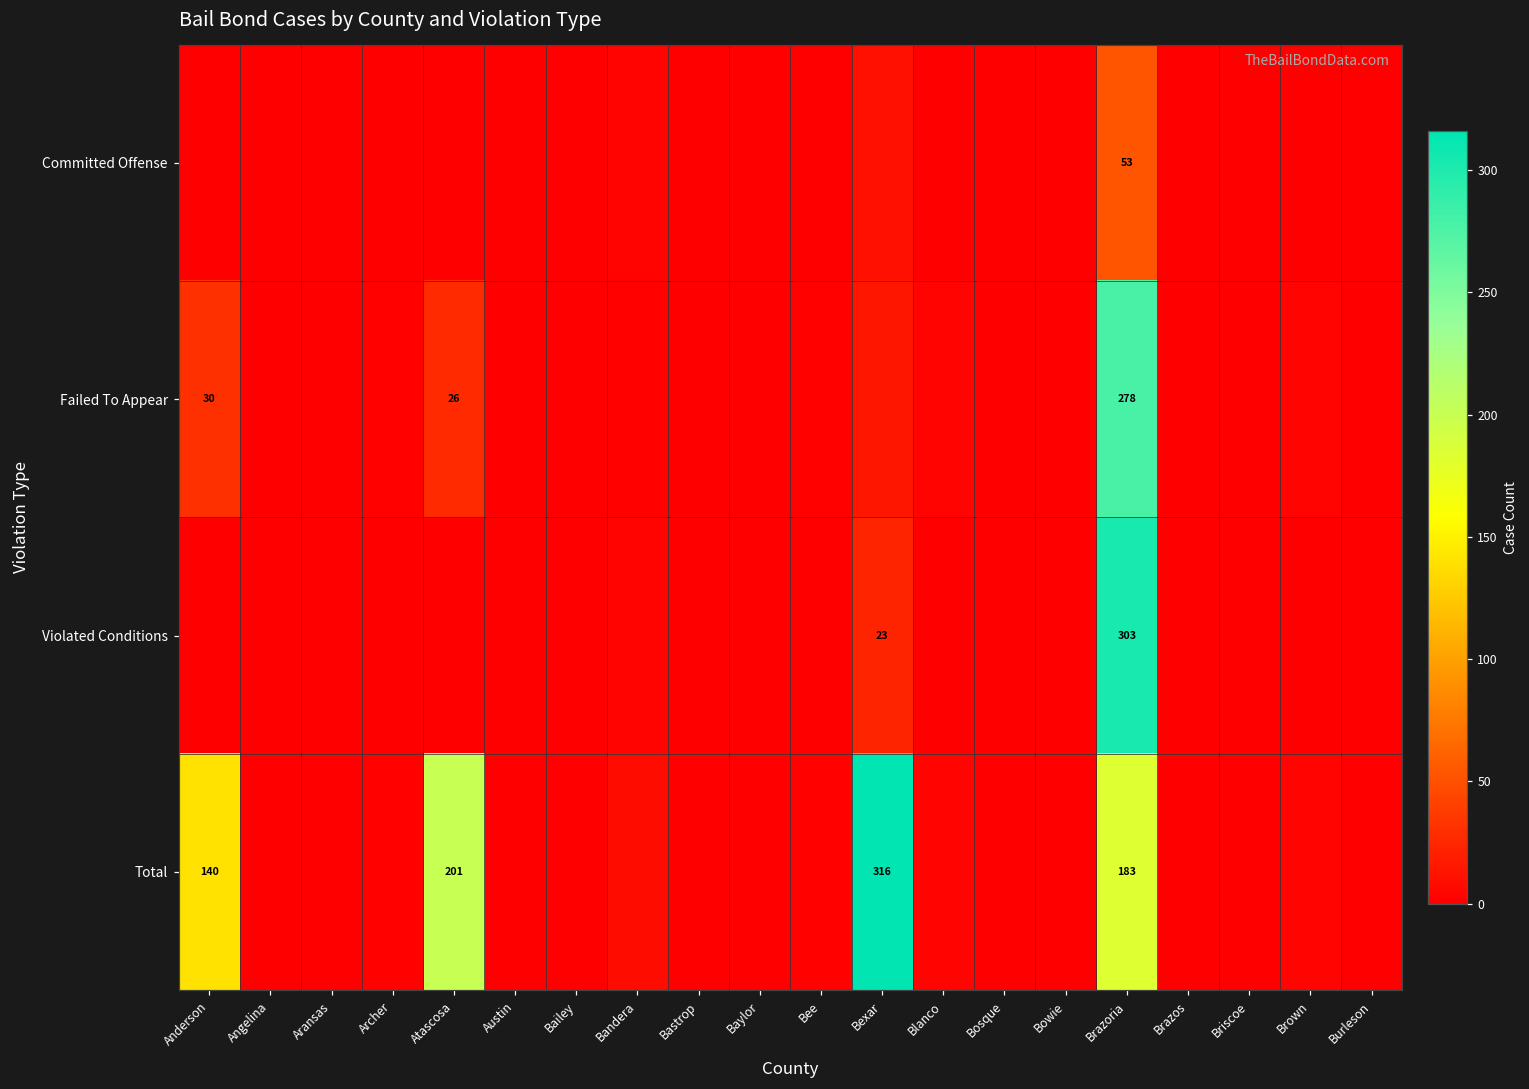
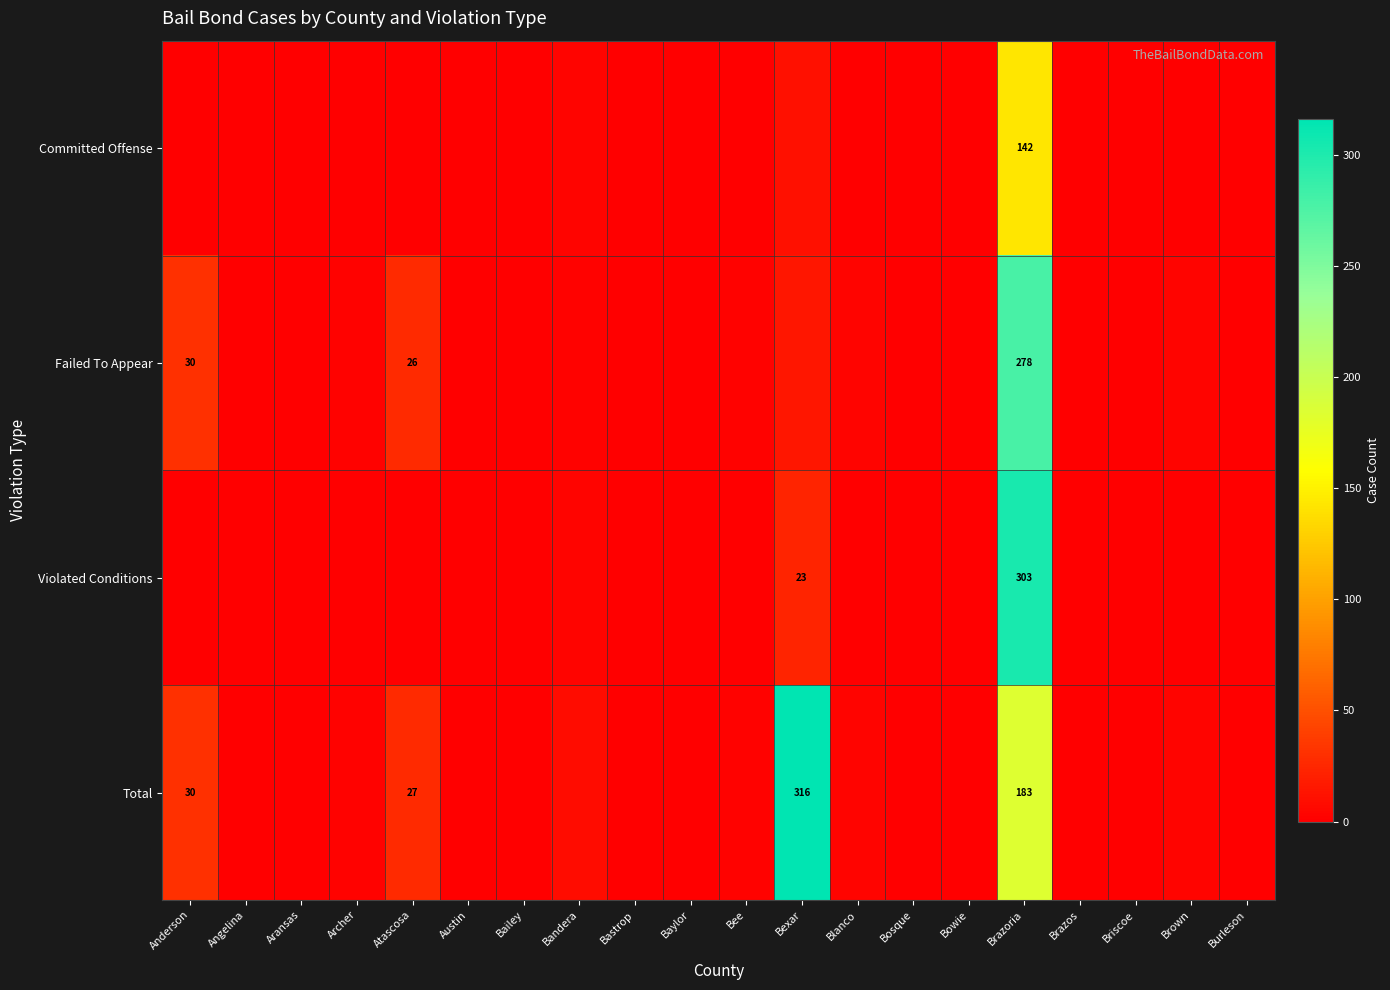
  {
    "Committed Offense": {
-     "Brazoria": 53
+     "Brazoria": 142
    },
    "Failed To Appear": {
      "Anderson": 30,
      "Atascosa": 26,
      "Brazoria": 278
    },
    "Violated Conditions": {
      "Bexar": 23,
      "Brazoria": 303
    },
    "Total": {
-     "Anderson": 140,
-     "Atascosa": 201,
+     "Anderson": 30,
+     "Atascosa": 27,
      "Bexar": 316,
      "Brazoria": 183
    }
  }
